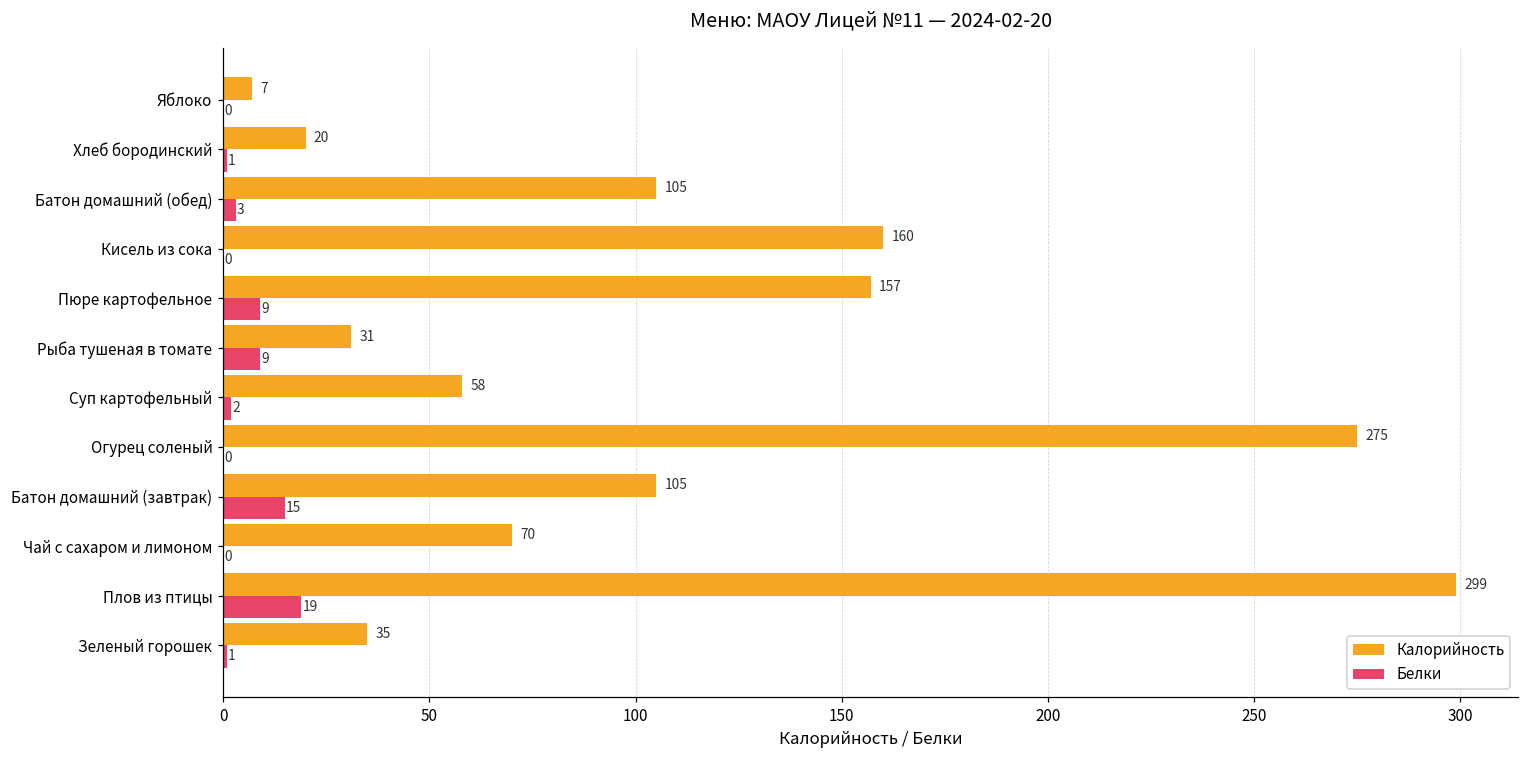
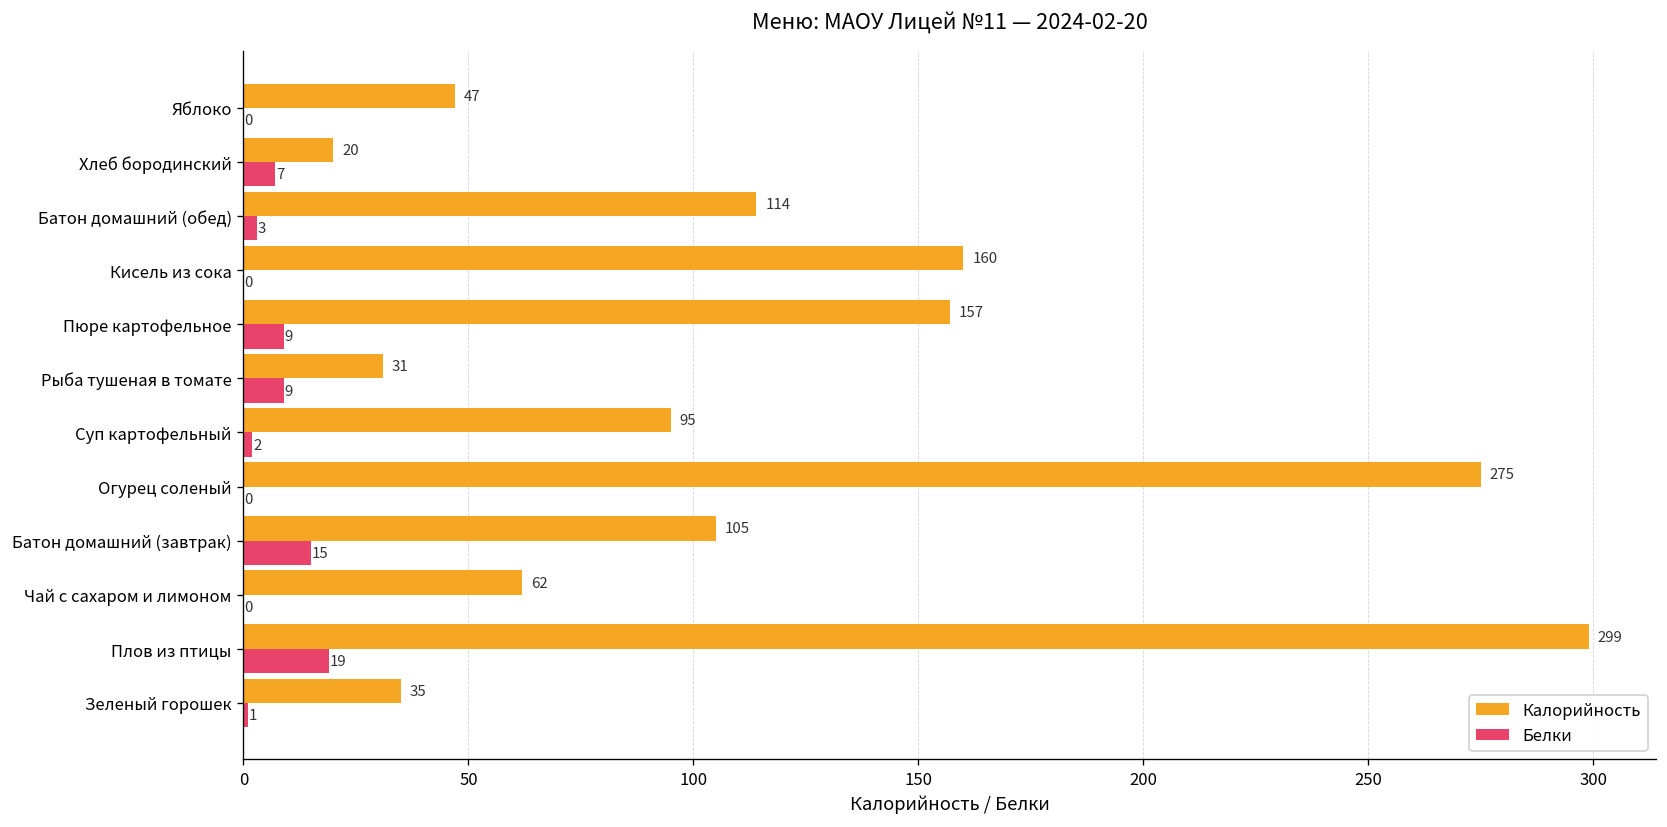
  {
    "Калорийность": {
-     "Яблоко": 7,
+     "Яблоко": 47,
      "Хлеб бородинский": 20,
-     "Батон домашний (обед)": 105,
+     "Батон домашний (обед)": 114,
      "Кисель из сока": 160,
      "Пюре картофельное": 157,
      "Рыба тушеная в томате": 31,
-     "Суп картофельный": 58,
+     "Суп картофельный": 95,
      "Огурец соленый": 275,
      "Батон домашний (завтрак)": 105,
-     "Чай с сахаром и лимоном": 70,
+     "Чай с сахаром и лимоном": 62,
      "Плов из птицы": 299,
      "Зеленый горошек": 35
    },
    "Белки": {
      "Яблоко": 0,
-     "Хлеб бородинский": 1,
+     "Хлеб бородинский": 7,
      "Батон домашний (обед)": 3,
      "Кисель из сока": 0,
      "Пюре картофельное": 9,
      "Рыба тушеная в томате": 9,
      "Суп картофельный": 2,
      "Огурец соленый": 0,
      "Батон домашний (завтрак)": 15,
      "Чай с сахаром и лимоном": 0,
      "Плов из птицы": 19,
      "Зеленый горошек": 1
    }
  }
